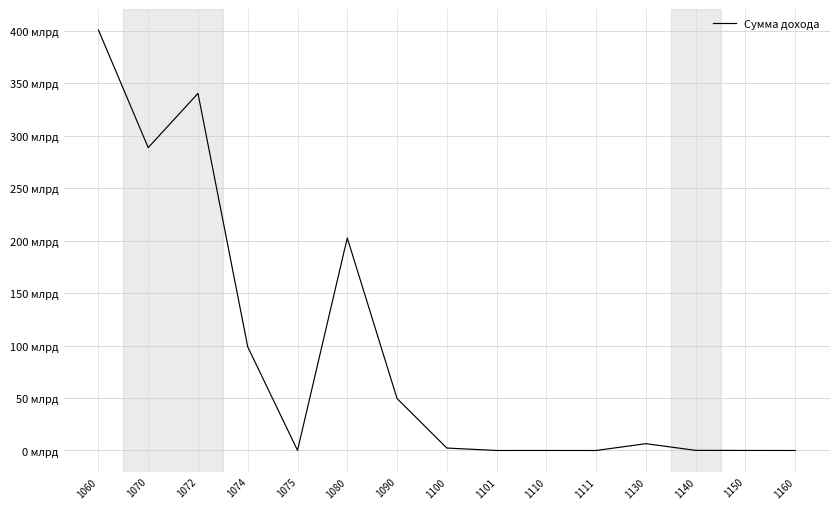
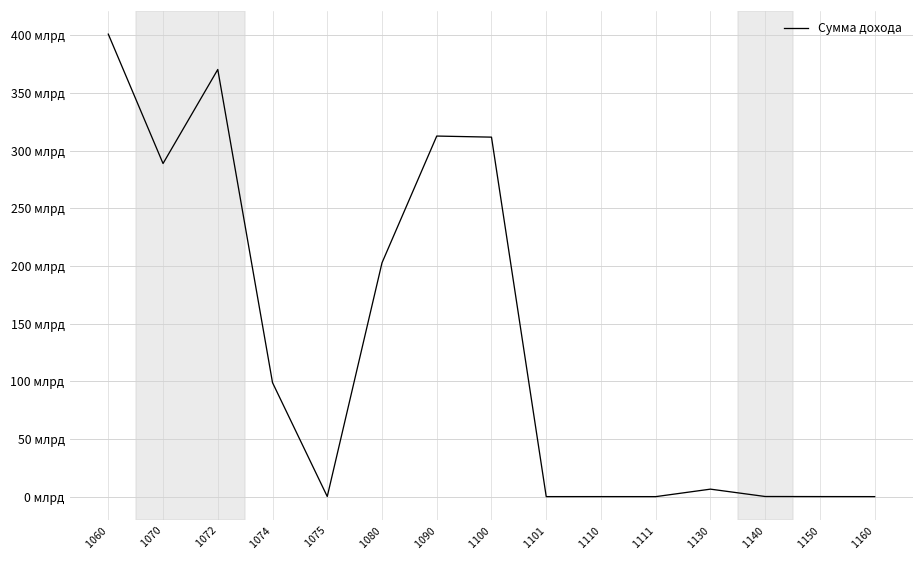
  {
    "1060": "401 млрд",
    "1070": "289 млрд",
-   "1072": "341 млрд",
+   "1072": "370 млрд",
    "1074": "99 млрд",
    "1075": "0 млрд",
    "1080": "203 млрд",
-   "1090": "50 млрд",
-   "1100": "2 млрд",
+   "1090": "313 млрд",
+   "1100": "312 млрд",
    "1101": "0 млрд",
    "1110": "0 млрд",
    "1111": "0 млрд",
    "1130": "6 млрд",
    "1140": "0 млрд",
    "1150": "0 млрд",
    "1160": "0 млрд"
  }
